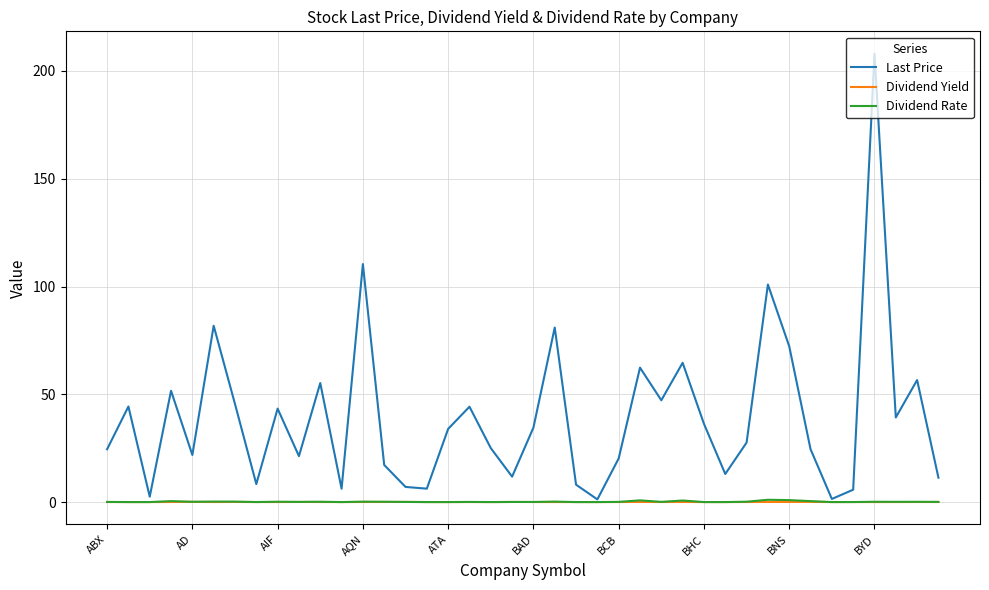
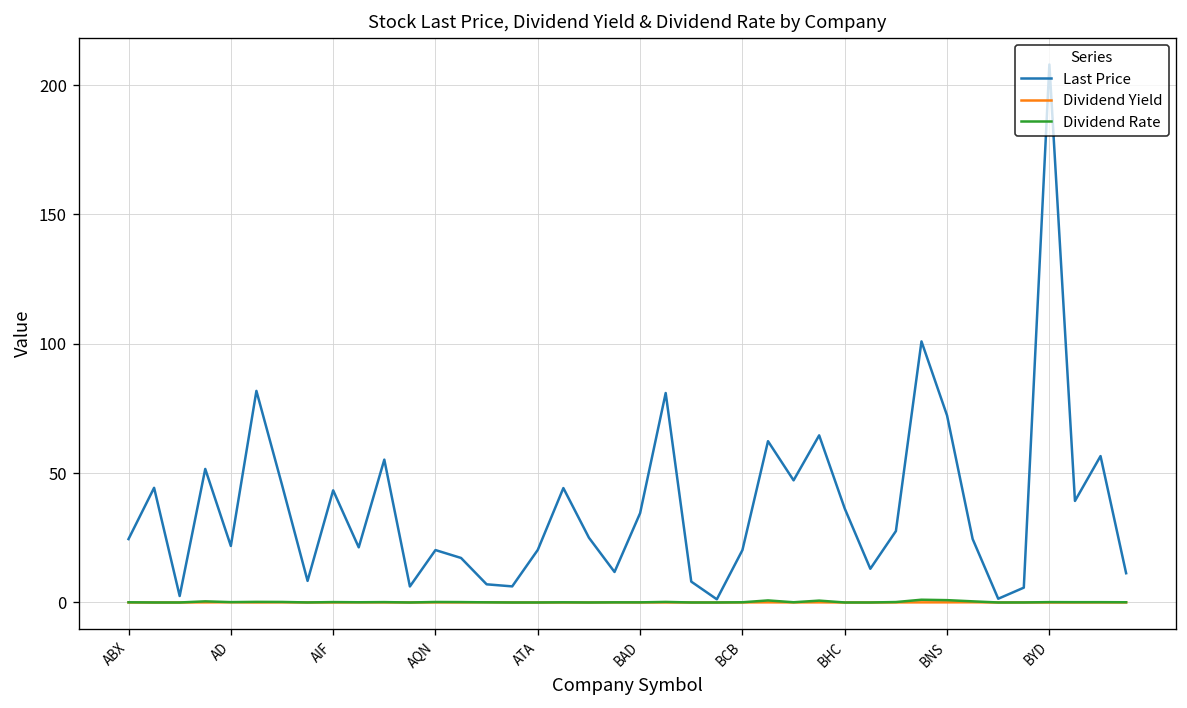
  {
    "Last Price": {
      "ABX": 25,
      "AD": 22,
      "AIF": 43,
-     "AQN": 110,
-     "ATA": 34,
+     "AQN": 20,
+     "ATA": 20,
      "BAD": 35,
      "BCB": 20,
      "BHC": 36,
      "BNS": 72
    }
  }
